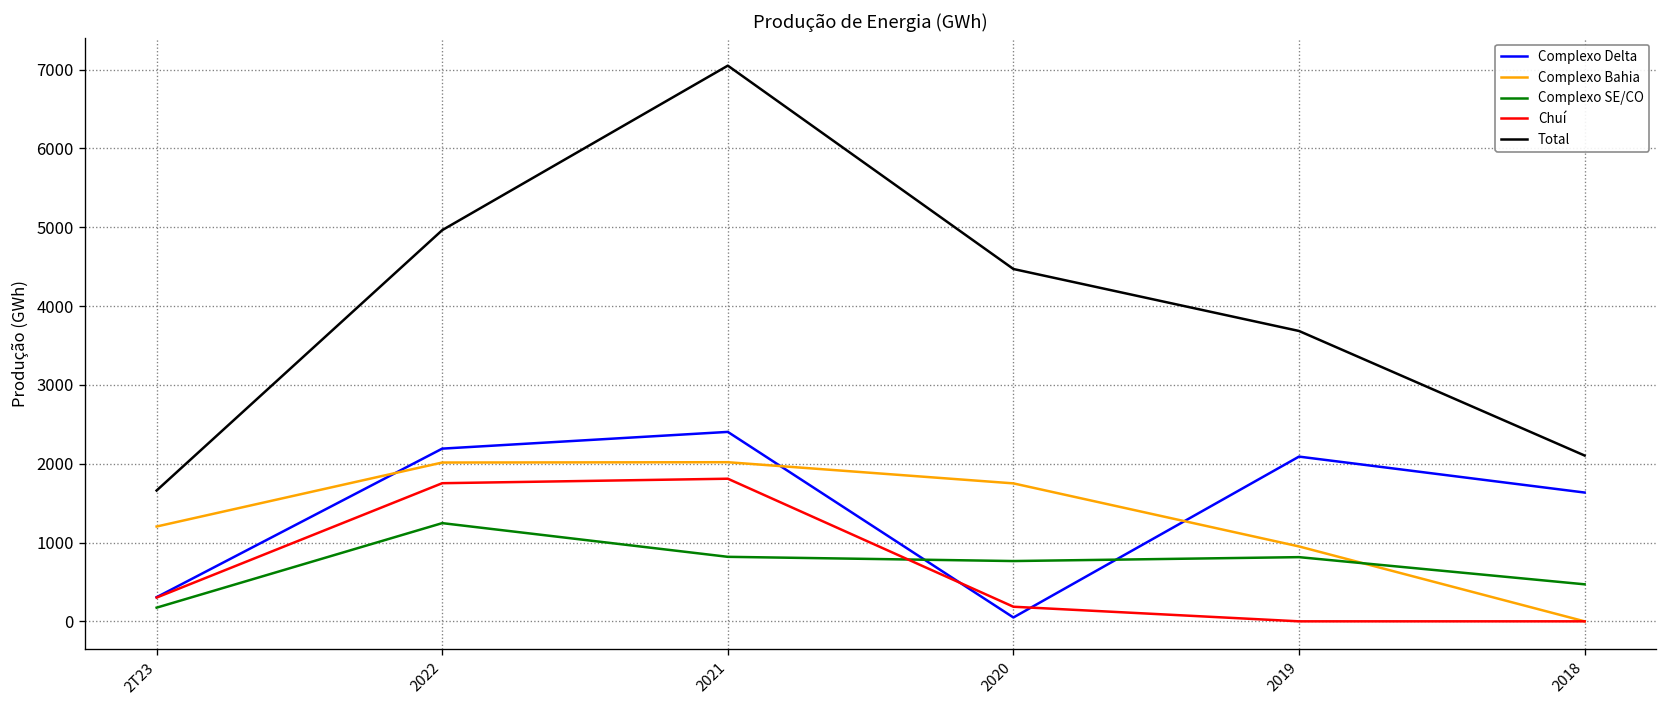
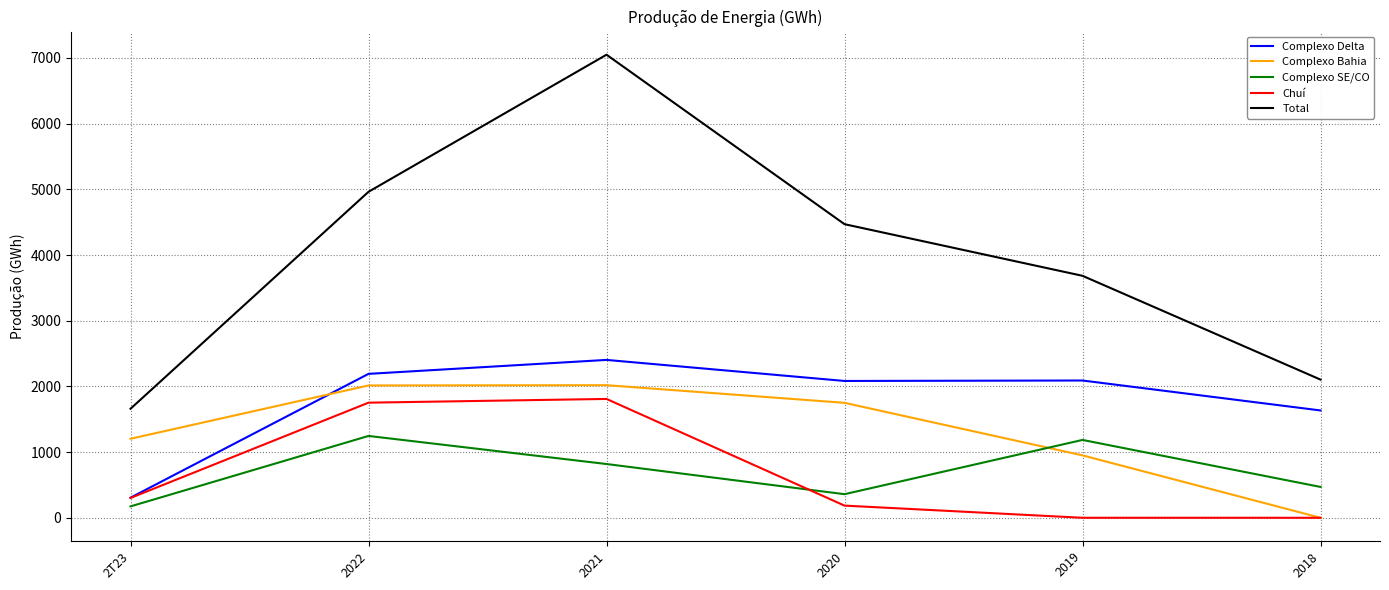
  {
    "Complexo Delta": {
      "2022": 2200,
      "2021": 2400,
-     "2020": 0,
+     "2020": 2100,
      "2019": 2100,
      "2018": 1600
    },
    "Complexo Bahia": {
      "2T23": 1200,
      "2022": 2000,
      "2021": 2000,
      "2020": 1800,
      "2019": 1000
    },
    "Complexo SE/CO": {
      "2T23": 200,
      "2022": 1200,
      "2021": 800,
-     "2020": 800,
-     "2019": 800,
+     "2020": 400,
+     "2019": 1200,
      "2018": 500
    },
    "Chuí": {
      "2022": 1800,
      "2021": 1800,
      "2020": 200,
      "2019": 0
    },
    "Total": {
      "2T23": 1700,
      "2022": 5000,
      "2021": 7000,
      "2020": 4500,
      "2019": 3700,
      "2018": 2100
    }
  }
